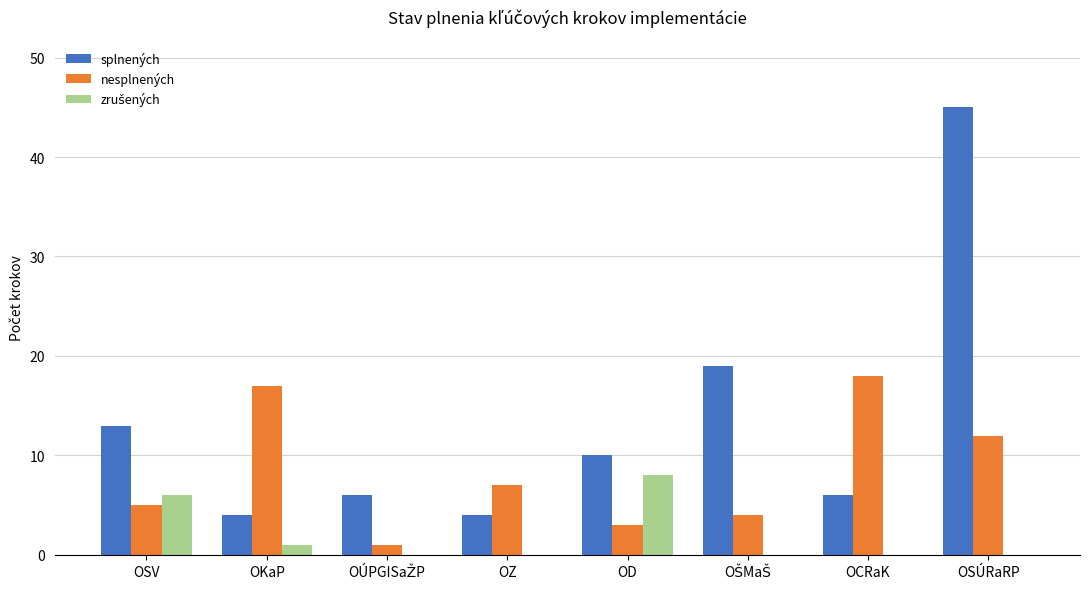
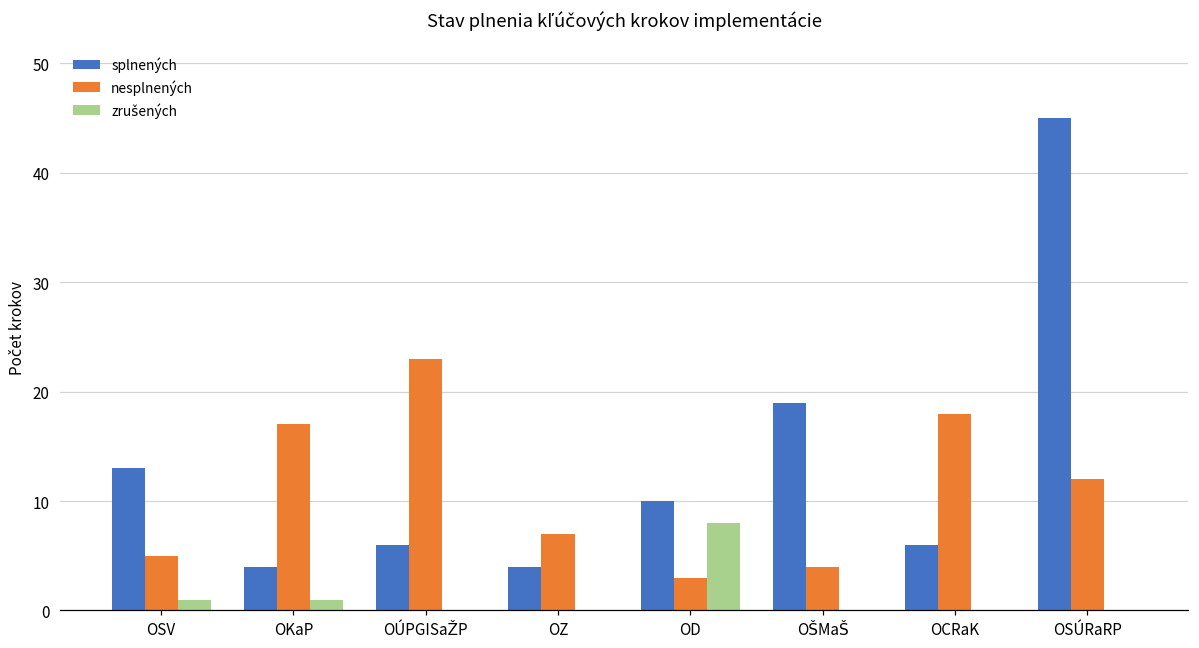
  {
    "splnených": {
      "OSV": 13,
      "OKaP": 4,
      "OÚPGISaŽP": 6,
      "OZ": 4,
      "OD": 10,
      "OŠMaŠ": 19,
      "OCRaK": 6,
      "OSÚRaRP": 45
    },
    "nesplnených": {
      "OSV": 5,
      "OKaP": 17,
-     "OÚPGISaŽP": 1,
+     "OÚPGISaŽP": 23,
      "OZ": 7,
      "OD": 3,
      "OŠMaŠ": 4,
      "OCRaK": 18,
      "OSÚRaRP": 12
    },
    "zrušených": {
-     "OSV": 6,
+     "OSV": 1,
      "OKaP": 1,
      "OÚPGISaŽP": 0,
      "OZ": 0,
      "OD": 8,
      "OŠMaŠ": 0,
      "OCRaK": 0,
      "OSÚRaRP": 0
    }
  }
